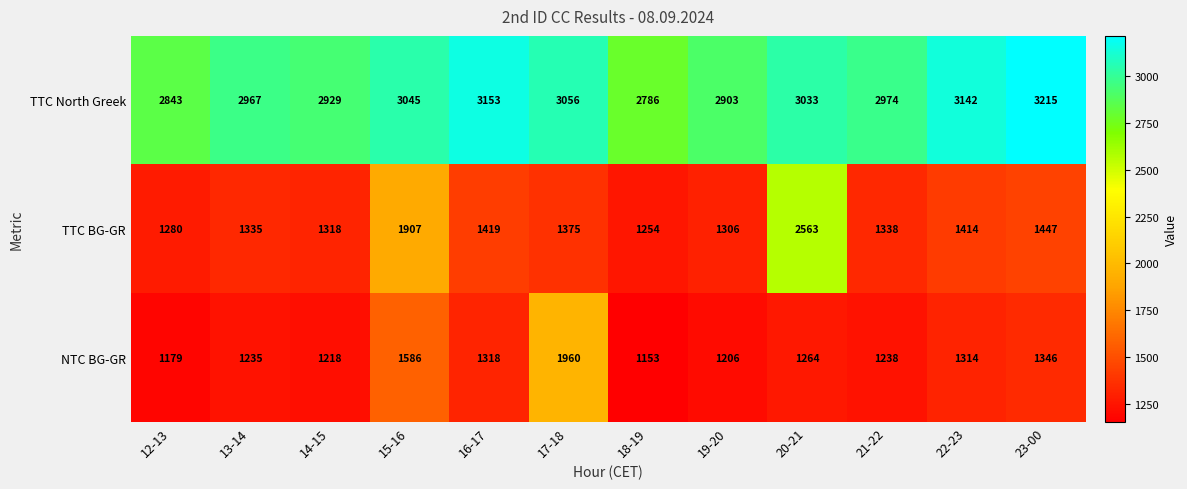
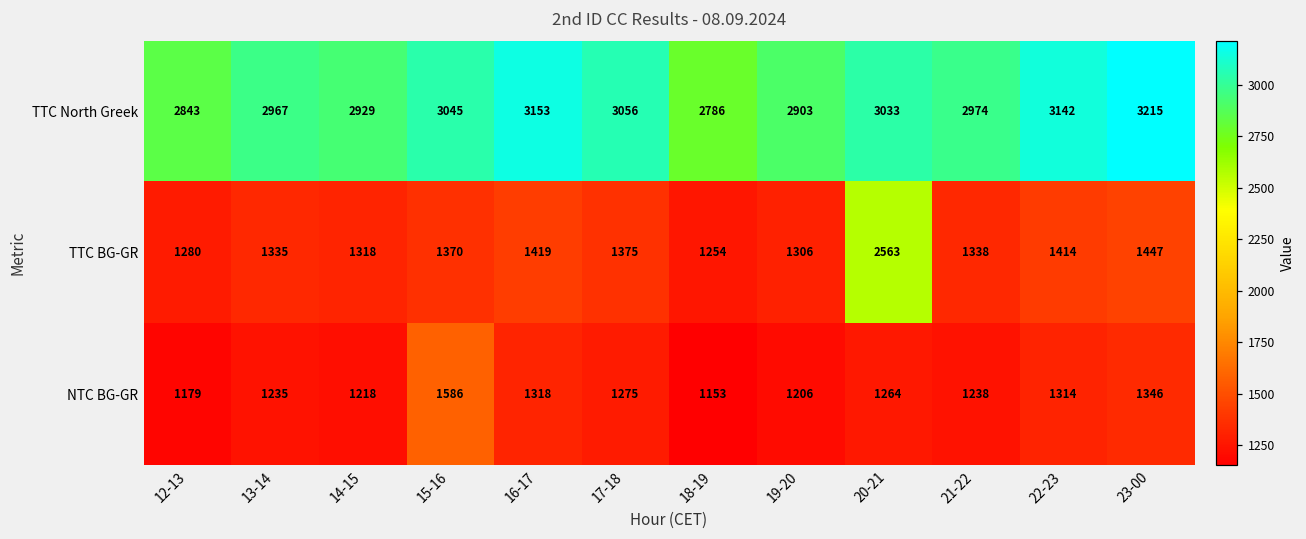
  {
    "TTC North Greek": {
      "12-13": 2843,
      "13-14": 2967,
      "14-15": 2929,
      "15-16": 3045,
      "16-17": 3153,
      "17-18": 3056,
      "18-19": 2786,
      "19-20": 2903,
      "20-21": 3033,
      "21-22": 2974,
      "22-23": 3142,
      "23-00": 3215
    },
    "TTC BG-GR": {
      "12-13": 1280,
      "13-14": 1335,
      "14-15": 1318,
-     "15-16": 1907,
+     "15-16": 1370,
      "16-17": 1419,
      "17-18": 1375,
      "18-19": 1254,
      "19-20": 1306,
      "20-21": 2563,
      "21-22": 1338,
      "22-23": 1414,
      "23-00": 1447
    },
    "NTC BG-GR": {
      "12-13": 1179,
      "13-14": 1235,
      "14-15": 1218,
      "15-16": 1586,
      "16-17": 1318,
-     "17-18": 1960,
+     "17-18": 1275,
      "18-19": 1153,
      "19-20": 1206,
      "20-21": 1264,
      "21-22": 1238,
      "22-23": 1314,
      "23-00": 1346
    }
  }
